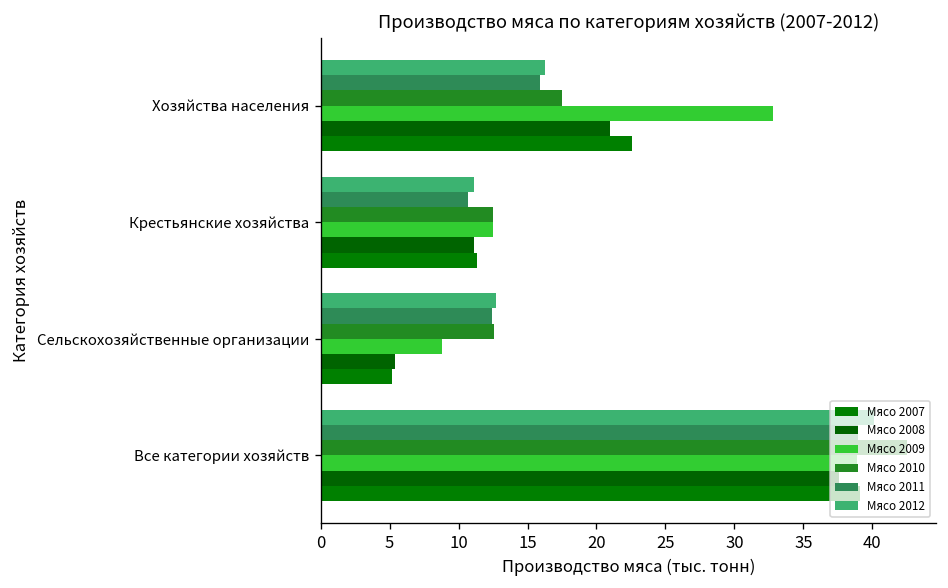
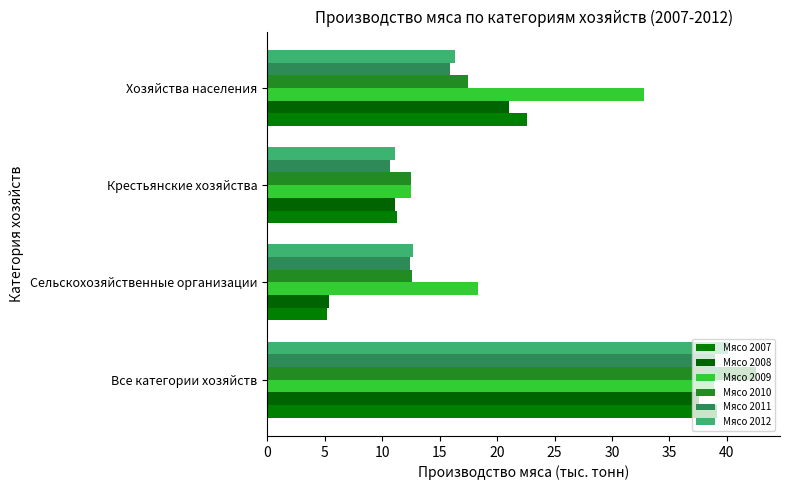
  {
    "Мясо 2009": {
      "Хозяйства населения": 32.8,
      "Крестьянские хозяйства": 12.5,
-     "Сельскохозяйственные организации": 8.8
+     "Сельскохозяйственные организации": 18.3
    }
  }
